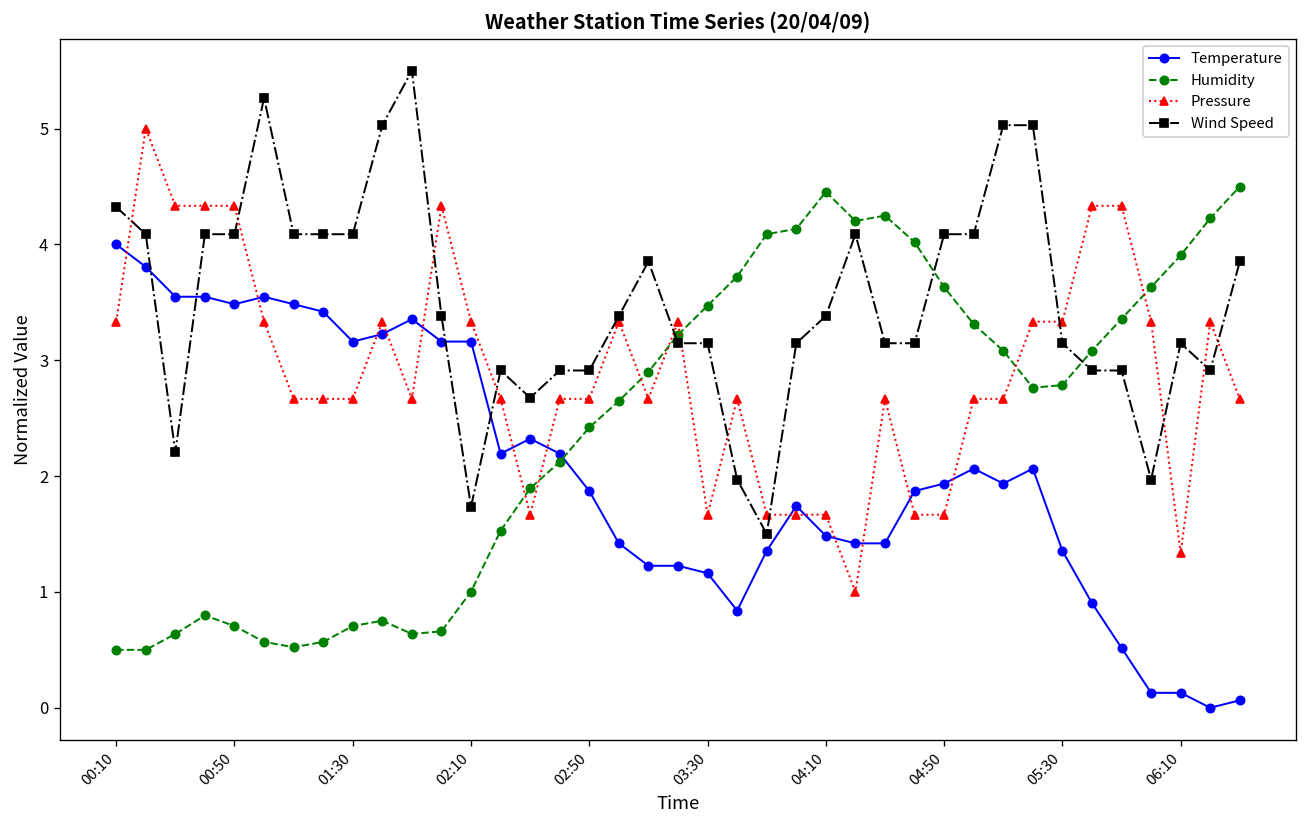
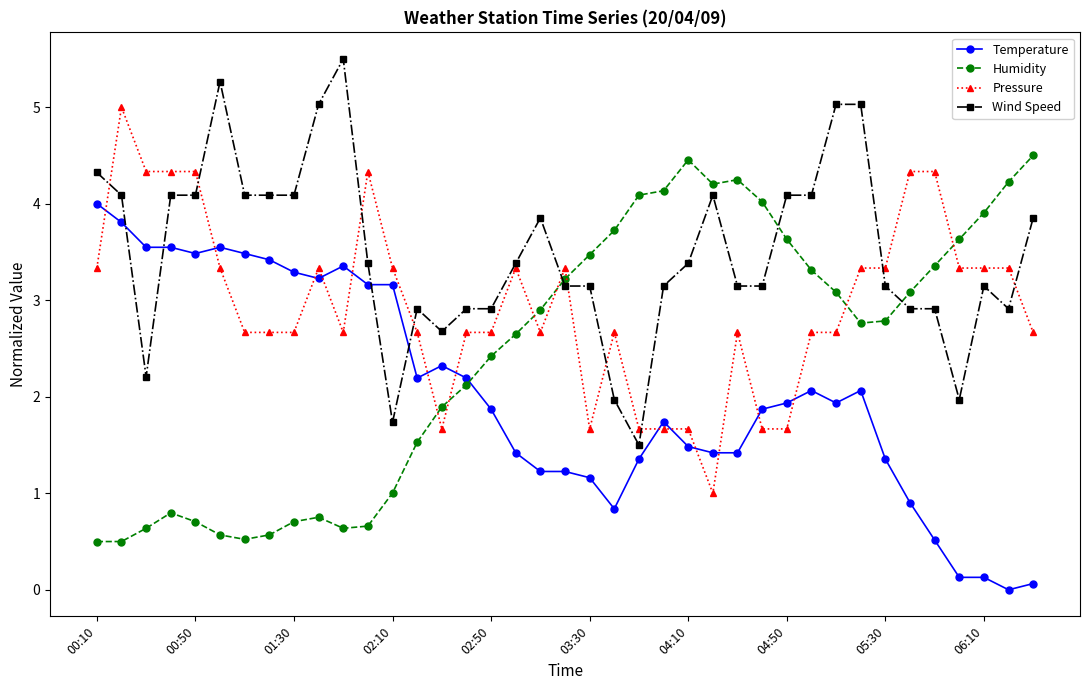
  {
    "Temperature": {
      "00:10": 4.0,
      "00:50": 3.5,
-     "01:30": 3.2,
+     "01:30": 3.3,
      "02:10": 3.2,
      "02:50": 1.9,
      "03:30": 1.2,
      "04:10": 1.5,
      "04:50": 1.9,
      "05:30": 1.4,
      "06:10": 0.1
    },
    "Humidity": {
      "00:10": 0.5,
      "00:50": 0.7,
      "01:30": 0.7,
      "02:10": 1.0,
      "02:50": 2.4,
      "03:30": 3.5,
      "04:10": 4.5,
      "04:50": 3.6,
      "05:30": 2.8,
      "06:10": 3.9
    },
    "Pressure": {
      "00:10": 3.3,
      "00:50": 4.3,
      "01:30": 2.7,
      "02:10": 3.3,
      "02:50": 2.7,
      "03:30": 1.7,
      "04:10": 1.7,
      "04:50": 1.7,
      "05:30": 3.3,
-     "06:10": 1.3
+     "06:10": 3.3
    },
    "Wind Speed": {
      "00:10": 4.3,
      "00:50": 4.1,
      "01:30": 4.1,
      "02:10": 1.7,
      "02:50": 2.9,
      "03:30": 3.1,
      "04:10": 3.4,
      "04:50": 4.1,
      "05:30": 3.1,
      "06:10": 3.1
    }
  }
